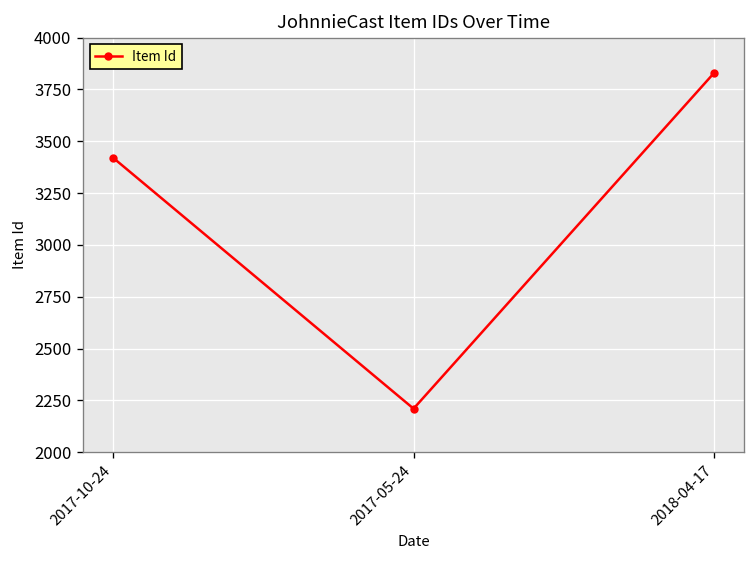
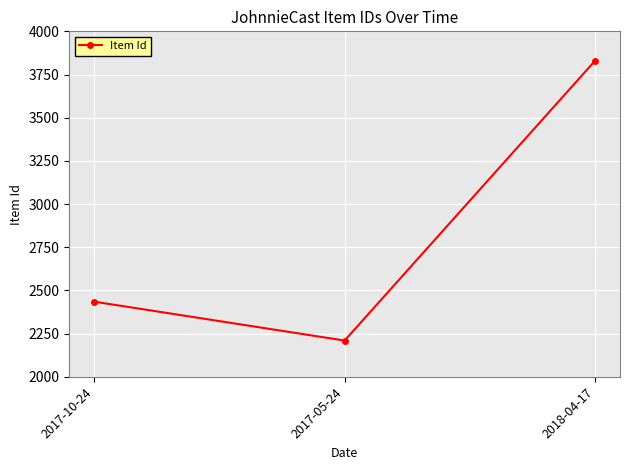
  {
-   "2017-10-24": 3420,
+   "2017-10-24": 2440,
    "2017-05-24": 2210,
    "2018-04-17": 3830
  }
